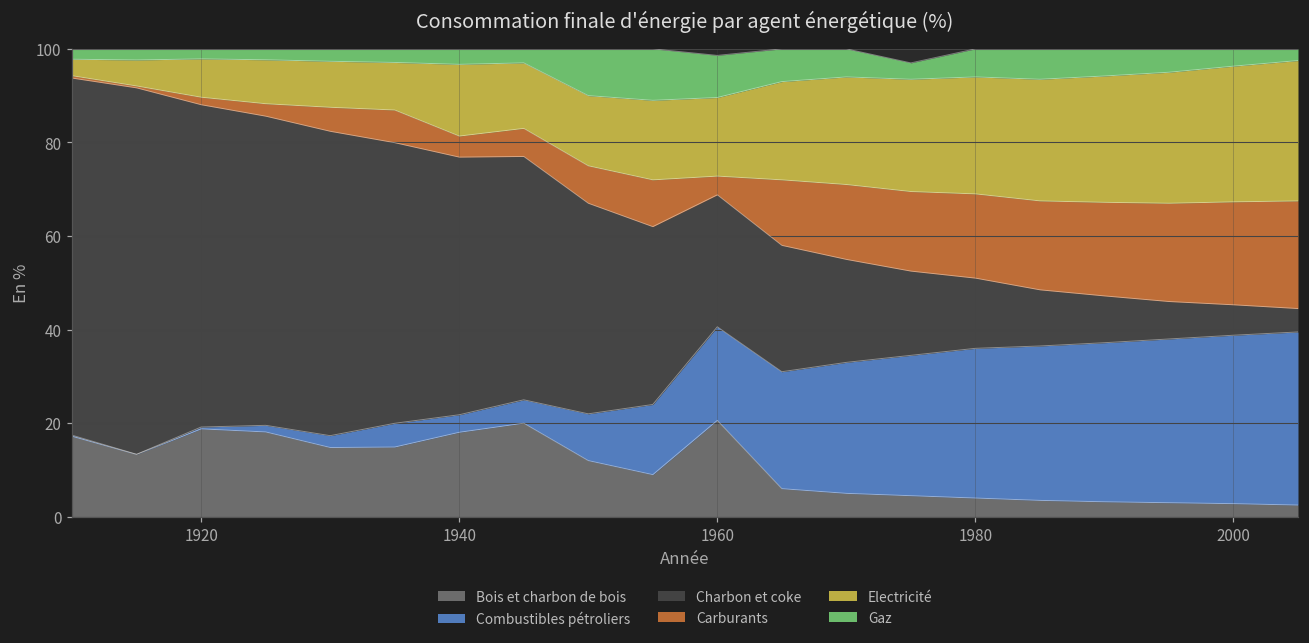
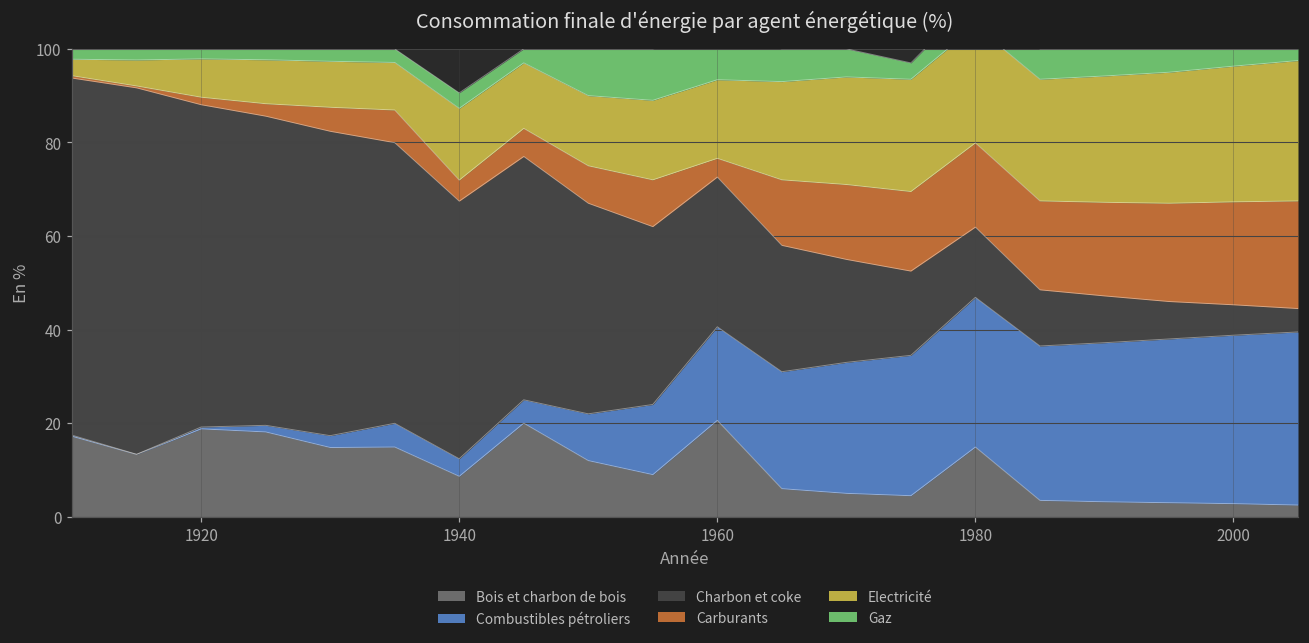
  {
    "Bois et charbon de bois": {
-     "1940": 18,
+     "1940": 9,
      "1960": 21,
-     "1980": 4,
+     "1980": 15,
      "2000": 3
    },
    "Combustibles pétroliers": {
      "1940": 4,
      "1960": 20,
      "1980": 32,
      "2000": 36
    },
    "Charbon et coke": {
      "1920": 69,
      "1940": 55,
-     "1960": 28,
+     "1960": 32,
      "1980": 15,
      "2000": 7
    },
    "Carburants": {
      "1920": 2,
      "1940": 4,
      "1960": 4,
      "1980": 18,
      "2000": 22
    },
    "Electricité": {
      "1920": 8,
      "1940": 15,
      "1960": 17,
      "2000": 29
    },
    "Gaz": {
      "1920": 2,
      "1940": 3,
      "2000": 4
    }
  }
